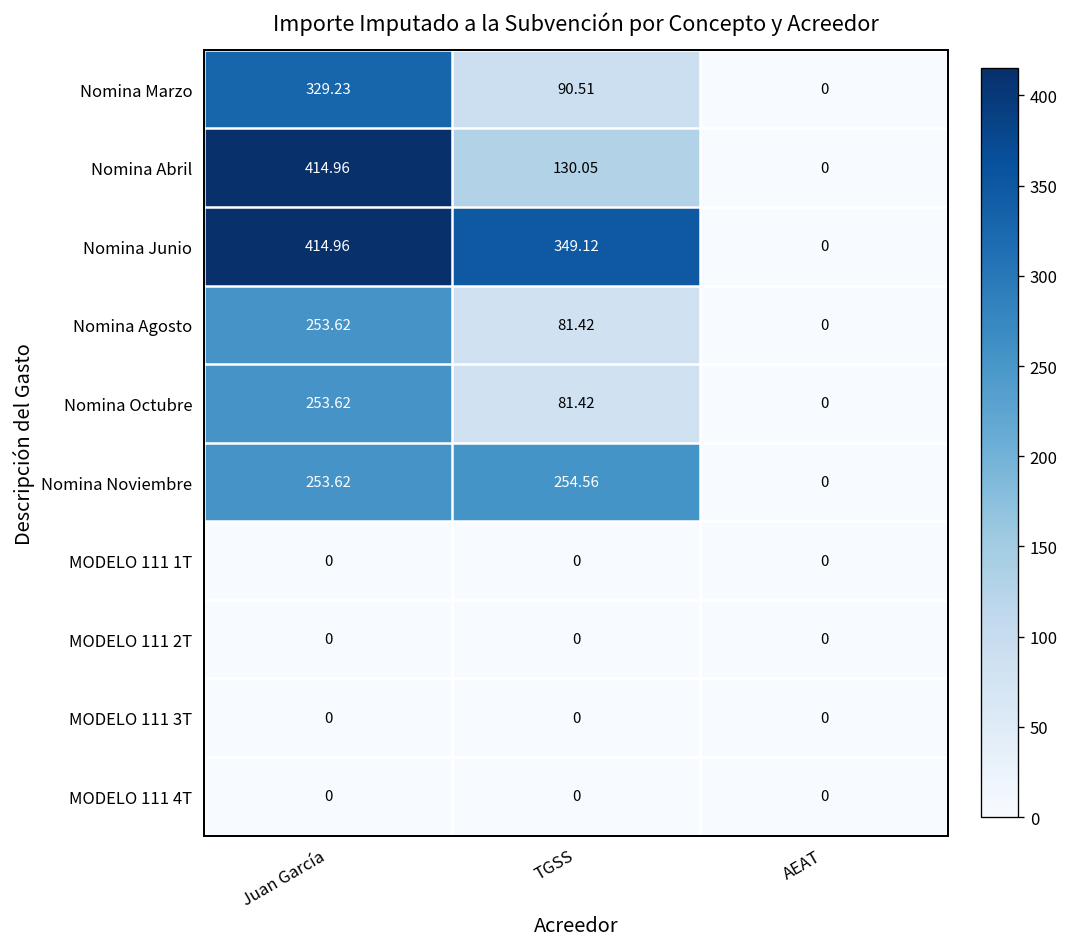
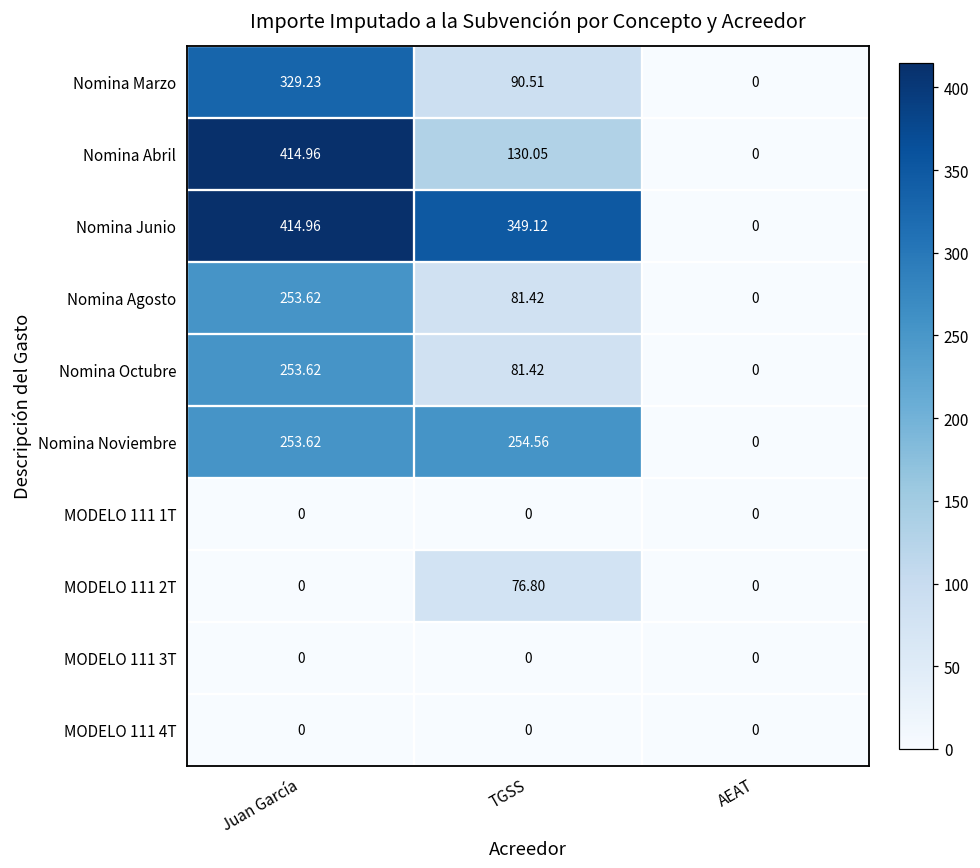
  {
    "Nomina Marzo": {
      "Juan García": 329.23,
      "TGSS": 90.51,
      "AEAT": 0
    },
    "Nomina Abril": {
      "Juan García": 414.96,
      "TGSS": 130.05,
      "AEAT": 0
    },
    "Nomina Junio": {
      "Juan García": 414.96,
      "TGSS": 349.12,
      "AEAT": 0
    },
    "Nomina Agosto": {
      "Juan García": 253.62,
      "TGSS": 81.42,
      "AEAT": 0
    },
    "Nomina Octubre": {
      "Juan García": 253.62,
      "TGSS": 81.42,
      "AEAT": 0
    },
    "Nomina Noviembre": {
      "Juan García": 253.62,
      "TGSS": 254.56,
      "AEAT": 0
    },
    "MODELO 111 1T": {
      "Juan García": 0,
      "TGSS": 0,
      "AEAT": 0
    },
    "MODELO 111 2T": {
      "Juan García": 0,
-     "TGSS": 0,
+     "TGSS": 76.80,
      "AEAT": 0
    },
    "MODELO 111 3T": {
      "Juan García": 0,
      "TGSS": 0,
      "AEAT": 0
    },
    "MODELO 111 4T": {
      "Juan García": 0,
      "TGSS": 0,
      "AEAT": 0
    }
  }
